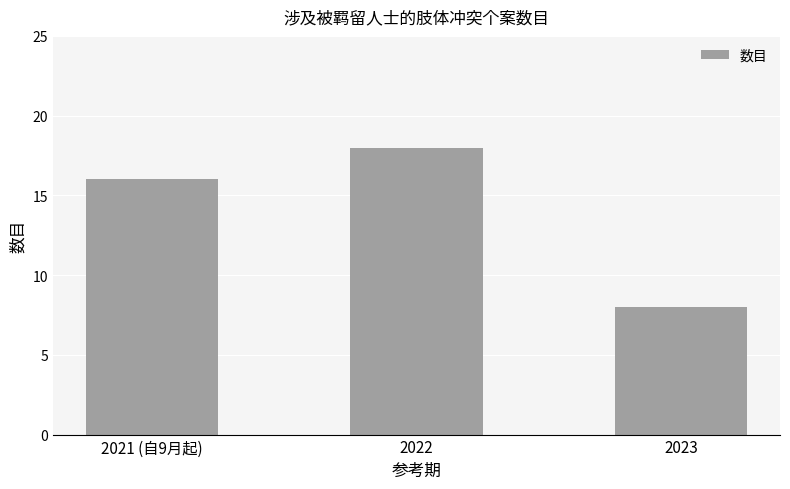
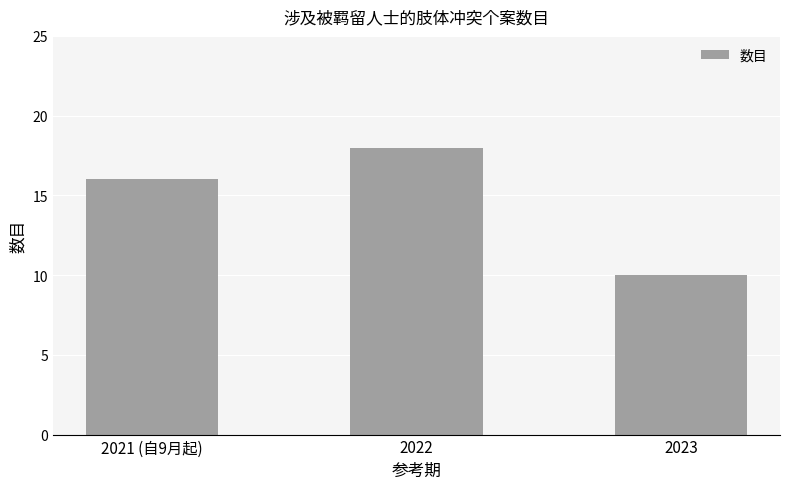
  {
    "2021 (自9月起)": 16,
    "2022": 18,
-   "2023": 8
+   "2023": 10
  }
